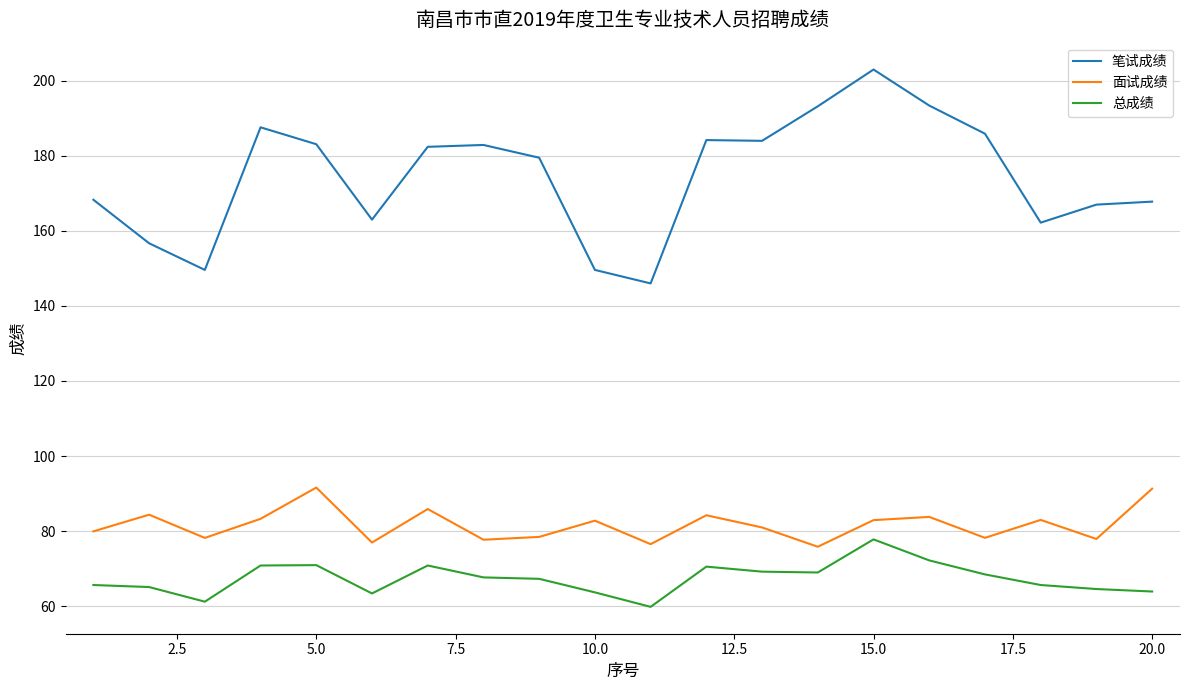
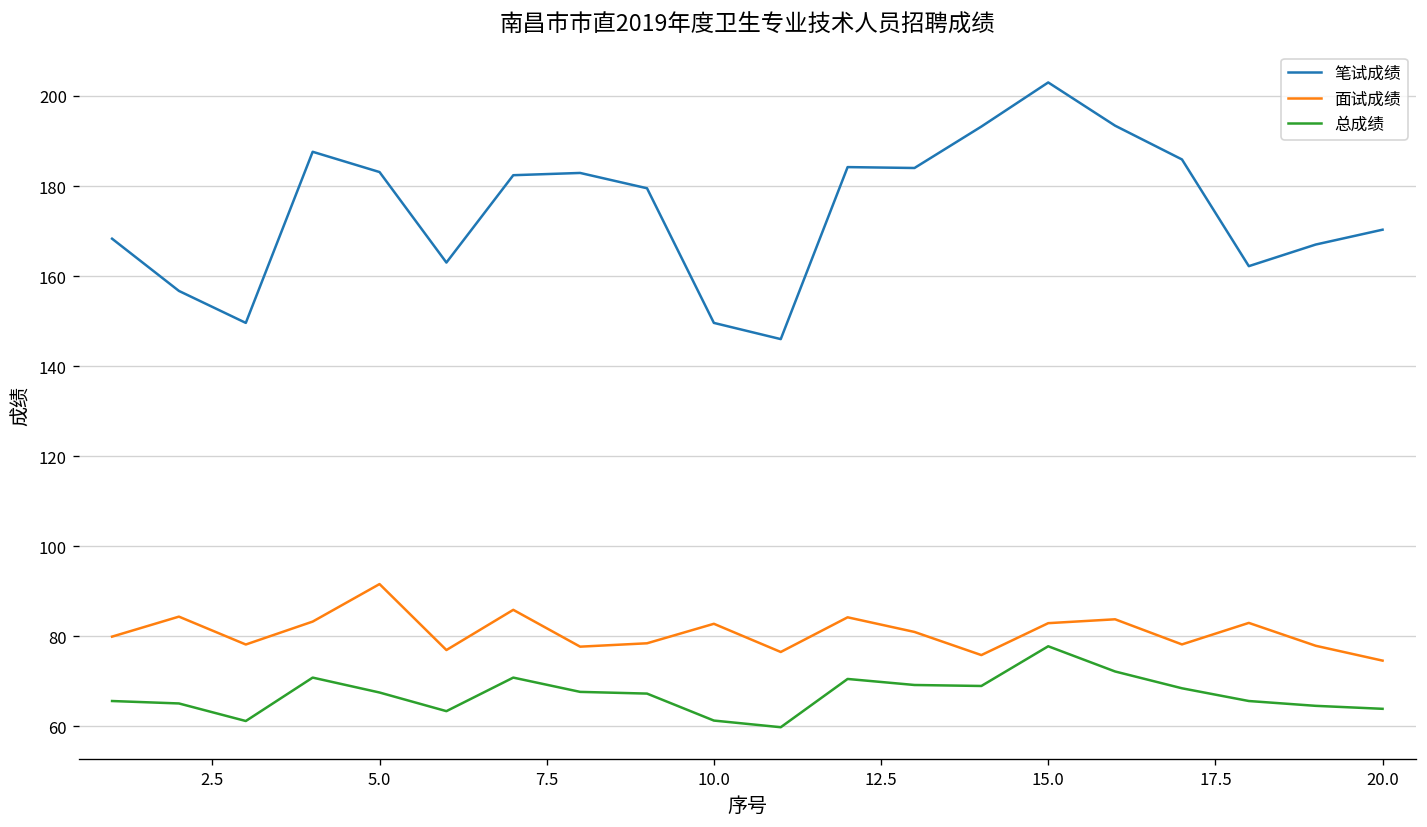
  {
    "笔试成绩": {
      "5.0": 183,
      "10.0": 150,
      "15.0": 203,
-     "20.0": 168
+     "20.0": 170
    },
    "面试成绩": {
      "5.0": 92,
      "10.0": 83,
      "15.0": 83,
-     "20.0": 91
+     "20.0": 75
    },
    "总成绩": {
-     "5.0": 71,
-     "10.0": 64,
+     "5.0": 68,
+     "10.0": 61,
      "15.0": 78,
      "20.0": 64
    }
  }
